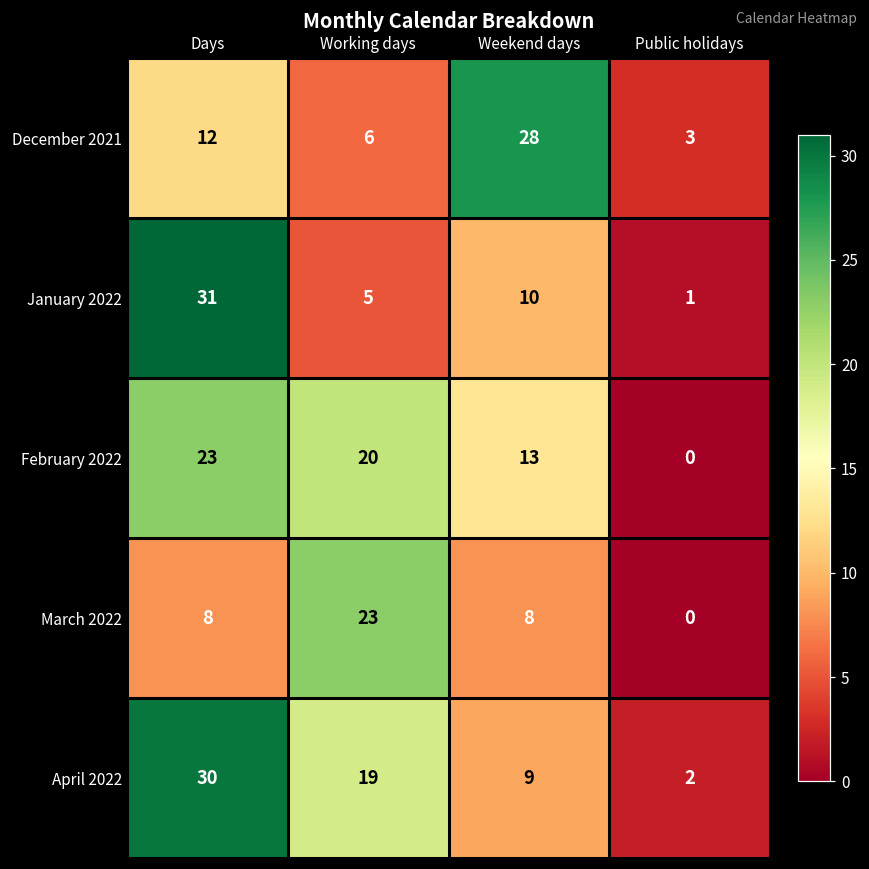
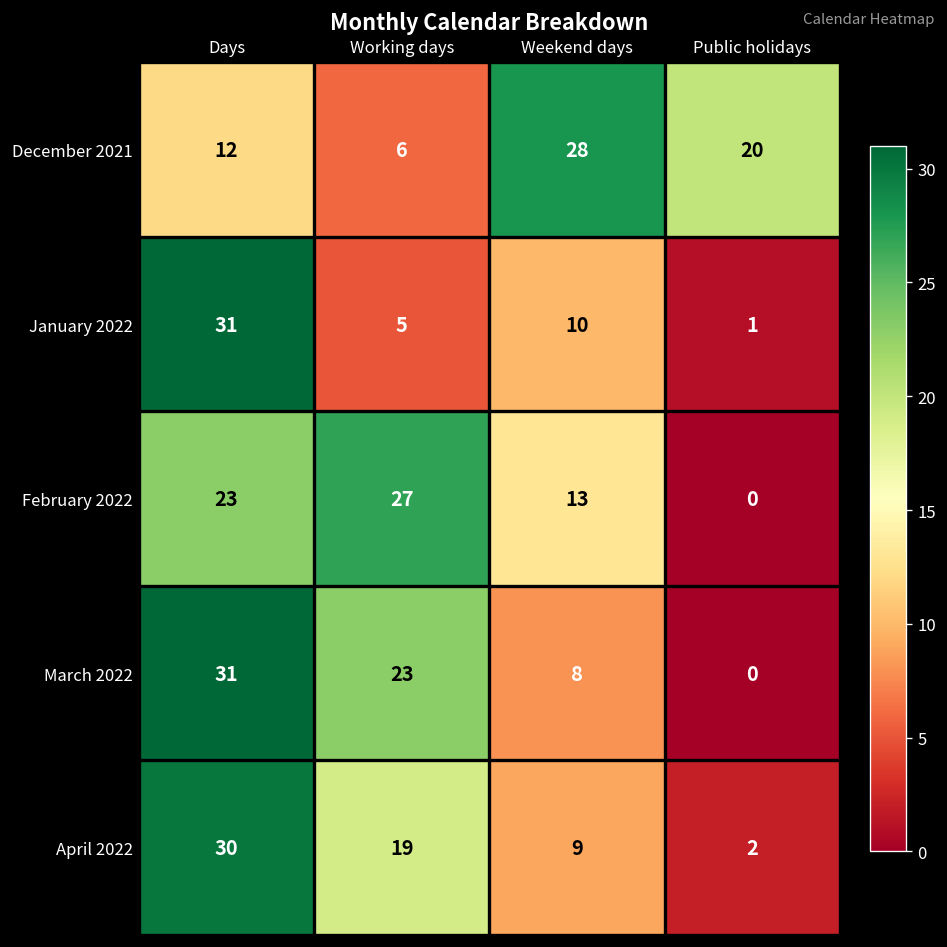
  {
    "December 2021": {
      "Days": 12,
      "Working days": 6,
      "Weekend days": 28,
-     "Public holidays": 3
+     "Public holidays": 20
    },
    "January 2022": {
      "Days": 31,
      "Working days": 5,
      "Weekend days": 10,
      "Public holidays": 1
    },
    "February 2022": {
      "Days": 23,
-     "Working days": 20,
+     "Working days": 27,
      "Weekend days": 13,
      "Public holidays": 0
    },
    "March 2022": {
-     "Days": 8,
+     "Days": 31,
      "Working days": 23,
      "Weekend days": 8,
      "Public holidays": 0
    },
    "April 2022": {
      "Days": 30,
      "Working days": 19,
      "Weekend days": 9,
      "Public holidays": 2
    }
  }
